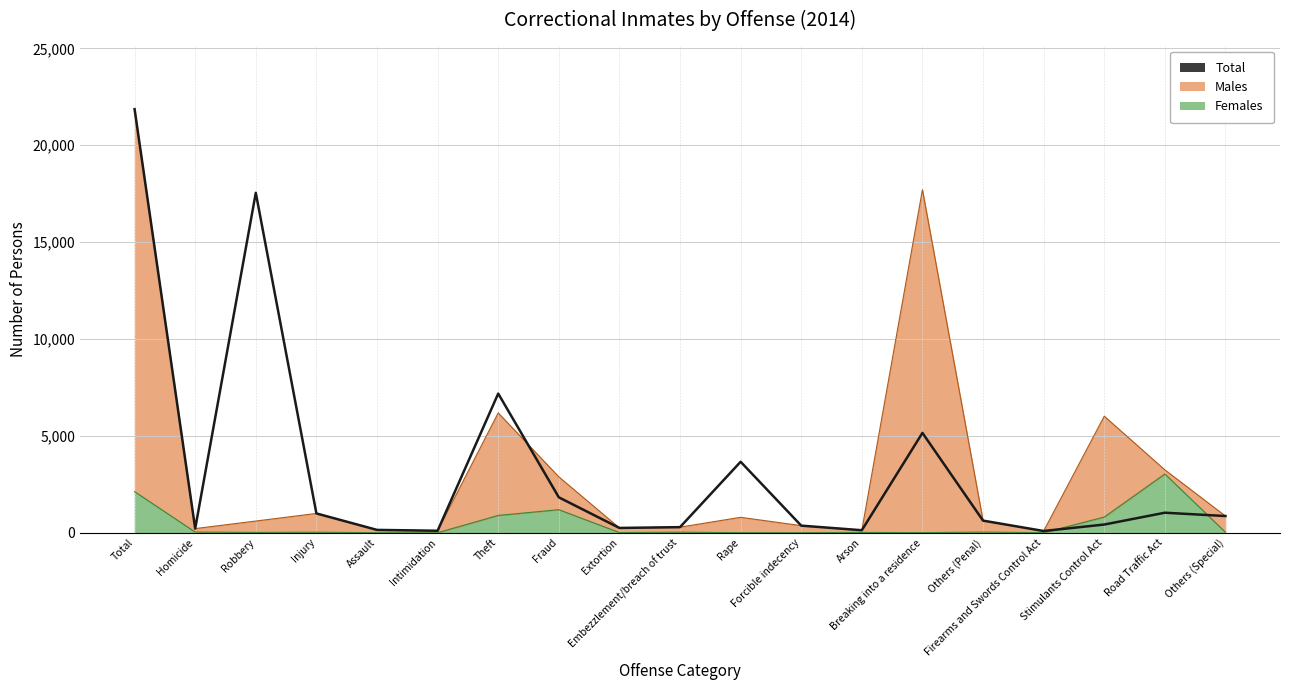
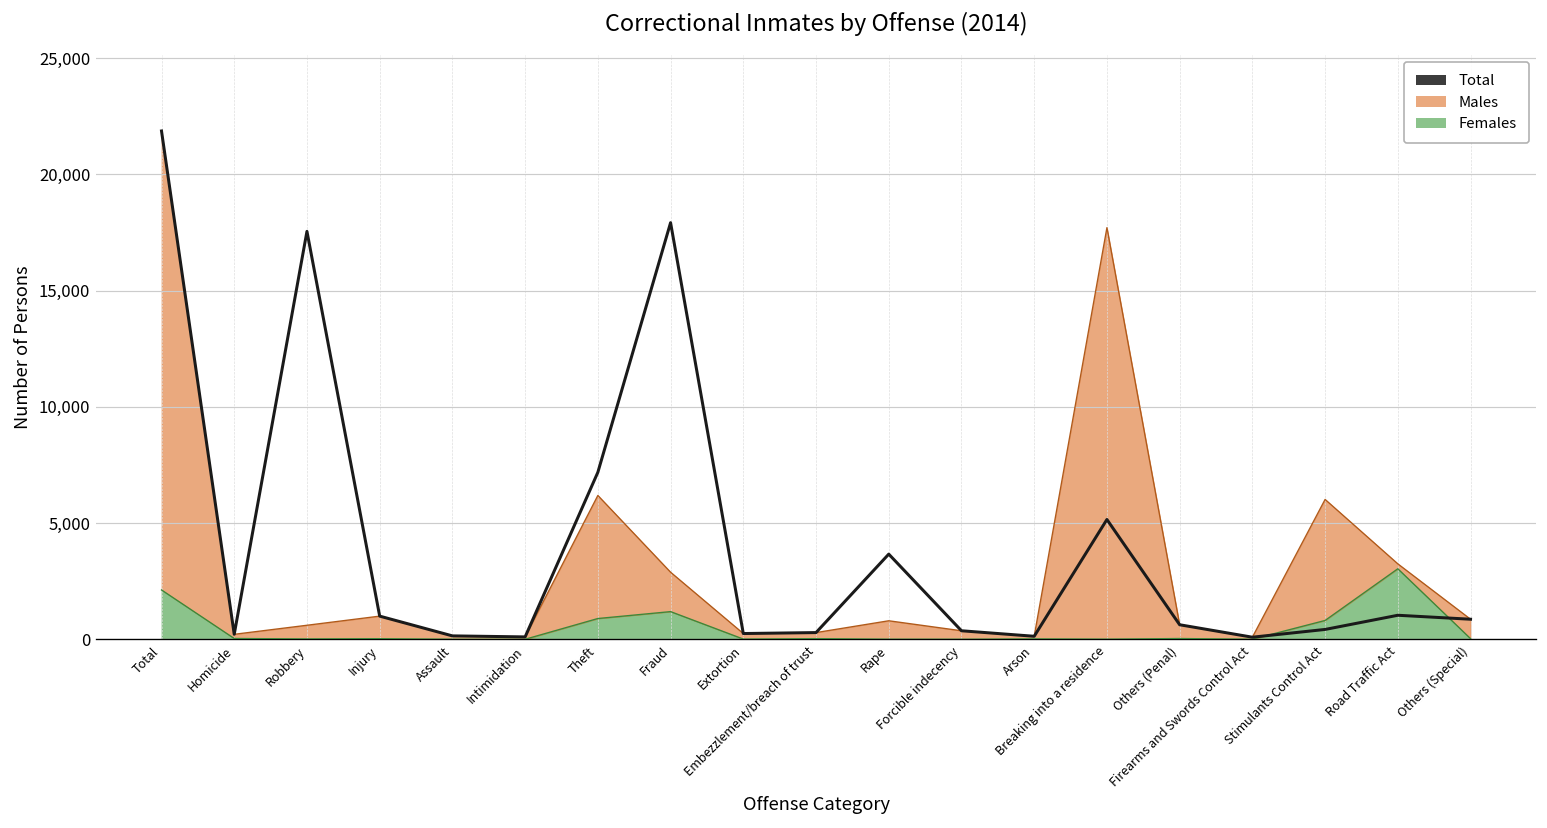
  {
    "Females": {
      "Total": "2,100",
      "Homicide": "0",
      "Robbery": "0",
      "Injury": "0",
      "Assault": "0",
      "Theft": "900",
      "Fraud": "1,200",
      "Extortion": "0",
      "Embezzlement/breach of trust": "0",
      "Rape": "0",
      "Forcible indecency": "0",
      "Breaking into a residence": "0",
      "Others (Penal)": "0",
      "Stimulants Control Act": "800",
      "Road Traffic Act": "3,000",
      "Others (Special)": "0"
    },
    "Males": {
      "Robbery": "600",
      "Theft": "5,300",
      "Fraud": "1,700",
      "Rape": "800",
      "Breaking into a residence": "17,700",
      "Stimulants Control Act": "5,200",
      "Road Traffic Act": "200"
    },
    "Total": {
      "Robbery": "17,500",
      "Theft": "7,200",
-     "Fraud": "1,800",
+     "Fraud": "17,900",
      "Rape": "3,700",
      "Breaking into a residence": "5,200",
      "Stimulants Control Act": "400",
      "Road Traffic Act": "1,000"
    }
  }
